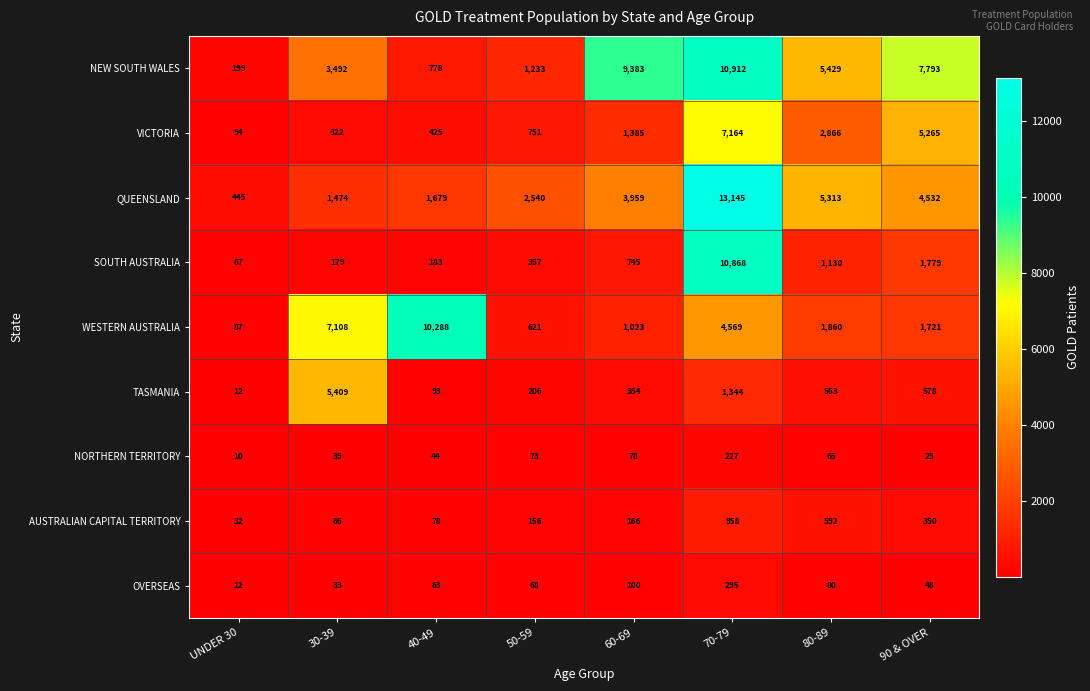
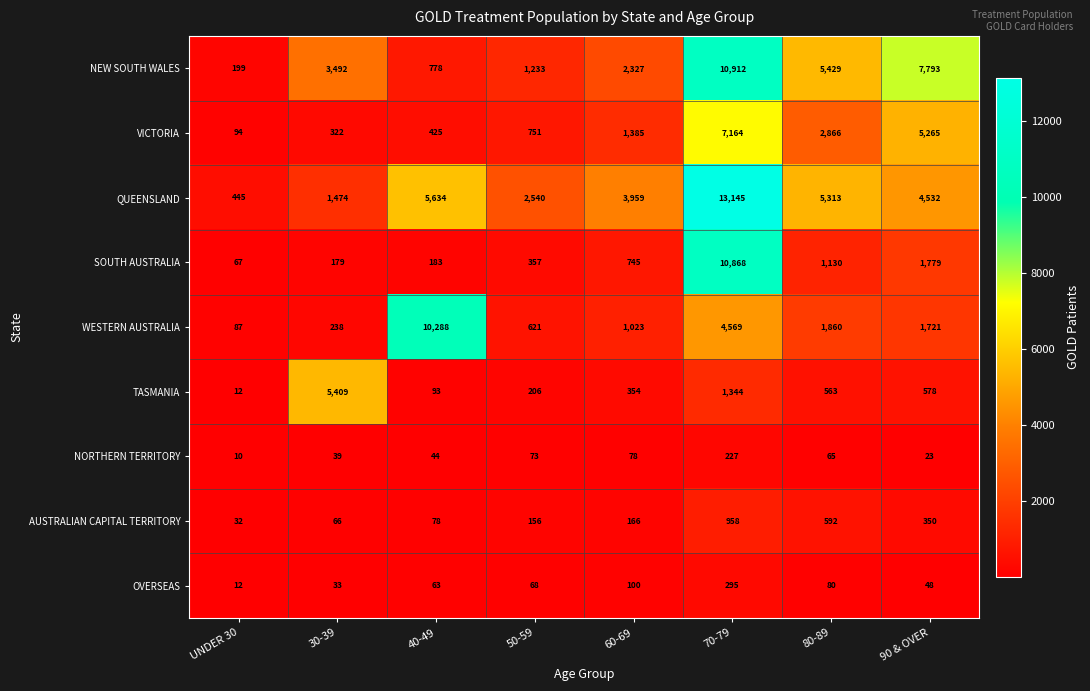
  {
    "NEW SOUTH WALES": {
      "UNDER 30": "199",
      "30-39": "3,492",
      "40-49": "778",
      "50-59": "1,233",
-     "60-69": "9,383",
+     "60-69": "2,327",
      "70-79": "10,912",
      "80-89": "5,429",
      "90 & OVER": "7,793"
    },
    "VICTORIA": {
      "UNDER 30": "94",
      "30-39": "322",
      "40-49": "425",
      "50-59": "751",
      "60-69": "1,385",
      "70-79": "7,164",
      "80-89": "2,866",
      "90 & OVER": "5,265"
    },
    "QUEENSLAND": {
      "UNDER 30": "445",
      "30-39": "1,474",
-     "40-49": "1,679",
+     "40-49": "5,634",
      "50-59": "2,540",
      "60-69": "3,959",
      "70-79": "13,145",
      "80-89": "5,313",
      "90 & OVER": "4,532"
    },
    "SOUTH AUSTRALIA": {
      "UNDER 30": "67",
      "30-39": "179",
      "40-49": "183",
      "50-59": "357",
      "60-69": "745",
      "70-79": "10,868",
      "80-89": "1,130",
      "90 & OVER": "1,779"
    },
    "WESTERN AUSTRALIA": {
      "UNDER 30": "87",
-     "30-39": "7,108",
+     "30-39": "238",
      "40-49": "10,288",
      "50-59": "621",
      "60-69": "1,023",
      "70-79": "4,569",
      "80-89": "1,860",
      "90 & OVER": "1,721"
    },
    "TASMANIA": {
      "UNDER 30": "12",
      "30-39": "5,409",
      "40-49": "93",
      "50-59": "206",
      "60-69": "354",
      "70-79": "1,344",
      "80-89": "563",
      "90 & OVER": "578"
    },
    "NORTHERN TERRITORY": {
      "UNDER 30": "10",
      "30-39": "39",
      "40-49": "44",
      "50-59": "73",
      "60-69": "78",
      "70-79": "227",
      "80-89": "65",
      "90 & OVER": "23"
    },
    "AUSTRALIAN CAPITAL TERRITORY": {
      "UNDER 30": "32",
      "30-39": "66",
      "40-49": "78",
      "50-59": "156",
      "60-69": "166",
      "70-79": "958",
      "80-89": "592",
      "90 & OVER": "350"
    },
    "OVERSEAS": {
      "UNDER 30": "12",
      "30-39": "33",
      "40-49": "63",
      "50-59": "68",
      "60-69": "100",
      "70-79": "295",
      "80-89": "80",
      "90 & OVER": "48"
    }
  }
